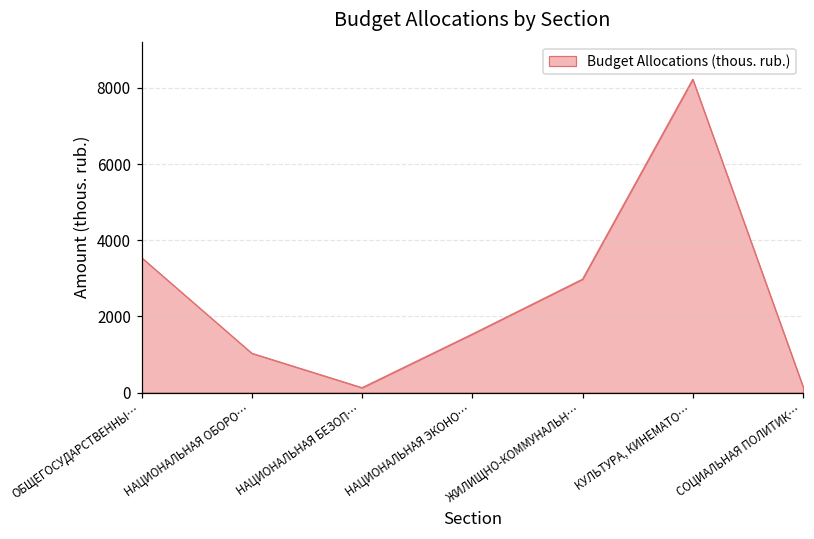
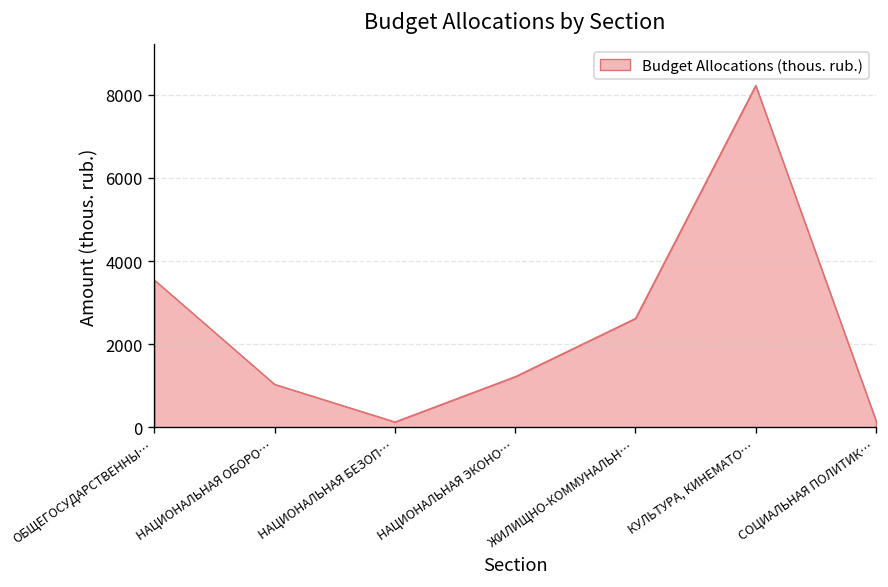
  {
    "ОБЩЕГОСУДАРСТВЕННЫ…": 3500,
    "НАЦИОНАЛЬНАЯ ОБОРО…": 1000,
    "НАЦИОНАЛЬНАЯ БЕЗОП…": 100,
-   "НАЦИОНАЛЬНАЯ ЭКОНО…": 1500,
-   "ЖИЛИЩНО-КОММУНАЛЬН…": 3000,
+   "НАЦИОНАЛЬНАЯ ЭКОНО…": 1200,
+   "ЖИЛИЩНО-КОММУНАЛЬН…": 2600,
    "КУЛЬТУРА, КИНЕМАТО…": 8200,
    "СОЦИАЛЬНАЯ ПОЛИТИК…": 200
  }
